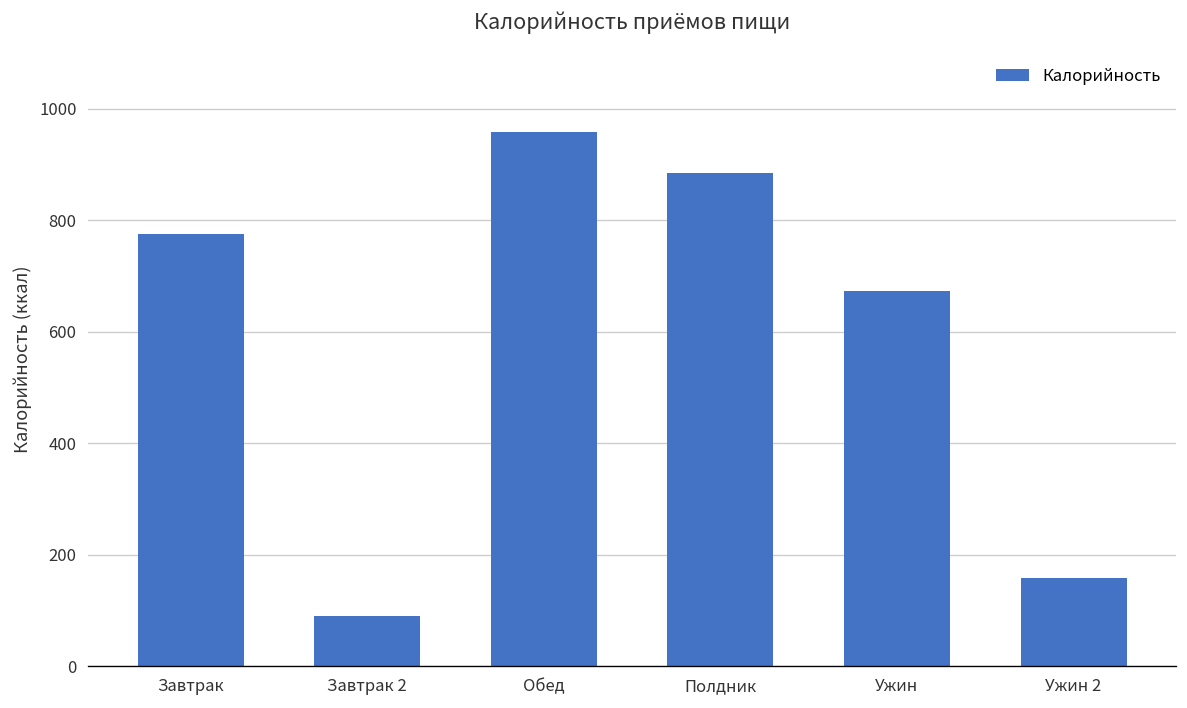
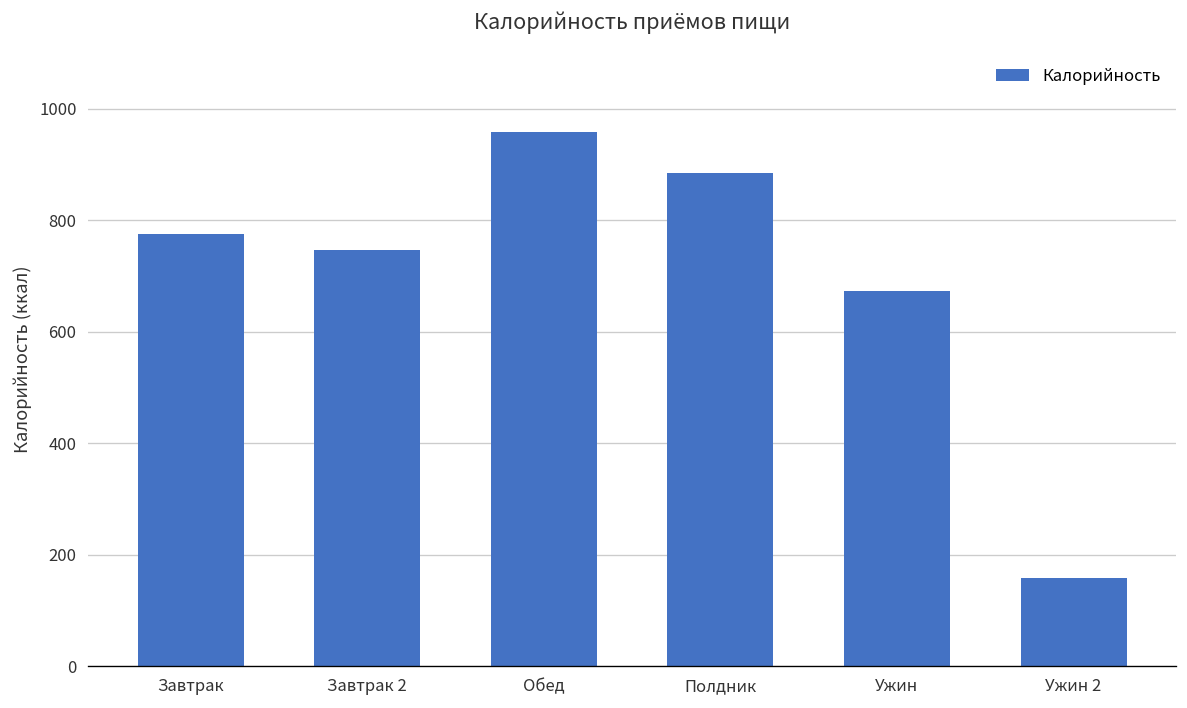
  {
    "Завтрак": 780,
-   "Завтрак 2": 90,
+   "Завтрак 2": 750,
    "Обед": 960,
    "Полдник": 880,
    "Ужин": 670,
    "Ужин 2": 160
  }
